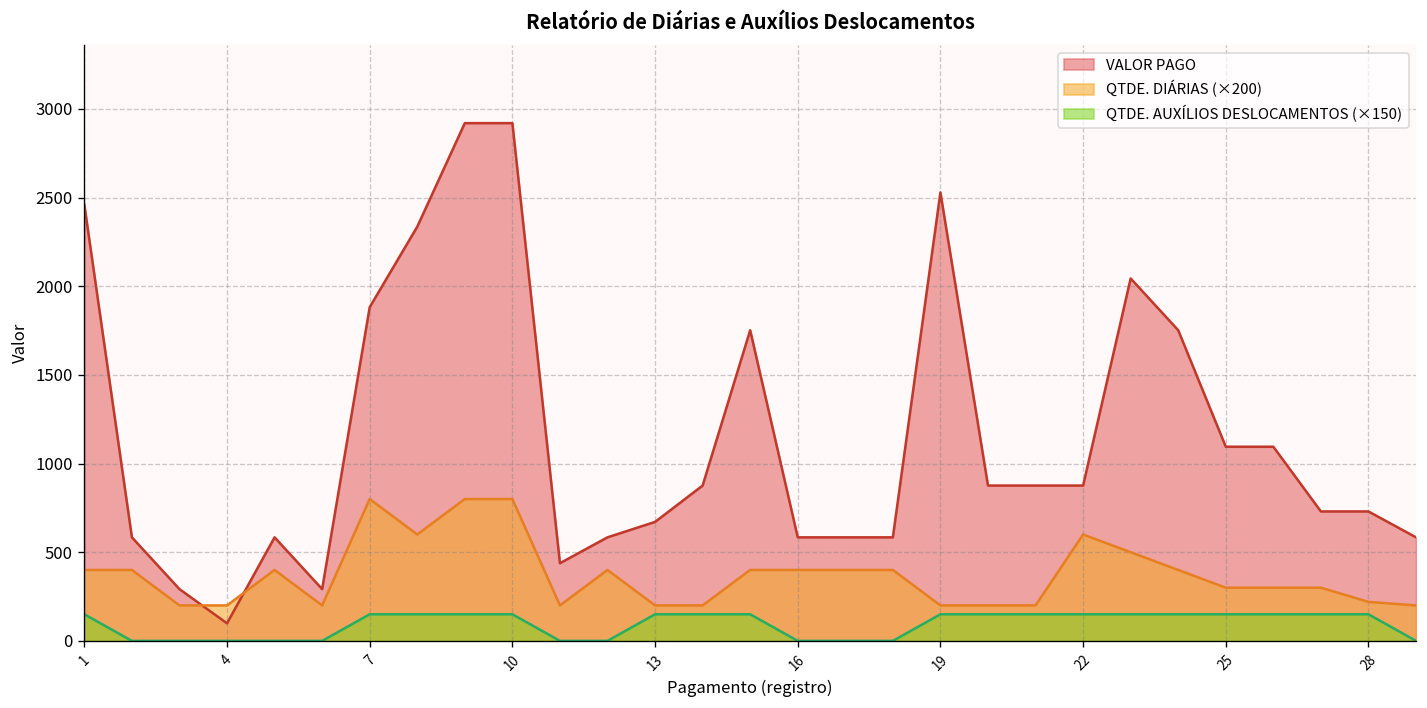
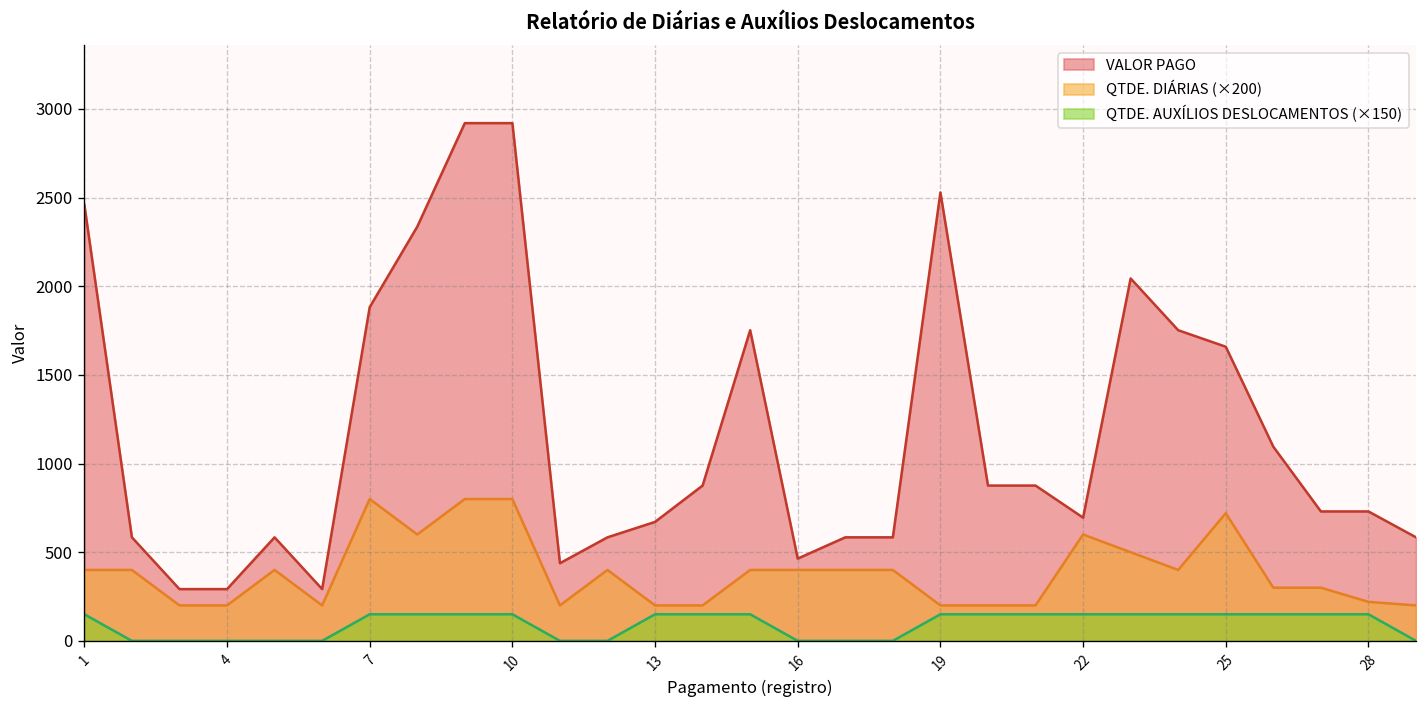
  {
    "VALOR PAGO": {
      "1": 2460,
-     "4": 100,
+     "4": 290,
      "7": 1880,
      "10": 2920,
      "13": 670,
-     "16": 580,
+     "16": 460,
      "19": 2530,
-     "22": 880,
-     "25": 1100,
+     "22": 700,
+     "25": 1660,
      "28": 730
    },
    "QTDE. DIÁRIAS (×200)": {
      "1": 400,
      "4": 200,
      "7": 800,
      "10": 800,
      "13": 200,
      "16": 400,
      "19": 200,
      "22": 600,
-     "25": 300,
+     "25": 720,
      "28": 220
    },
    "QTDE. AUXÍLIOS DESLOCAMENTOS (×150)": {
      "1": 150,
      "4": 0,
      "7": 150,
      "10": 150,
      "13": 150,
      "16": 0,
      "19": 150,
      "22": 150,
      "25": 150,
      "28": 150
    }
  }
